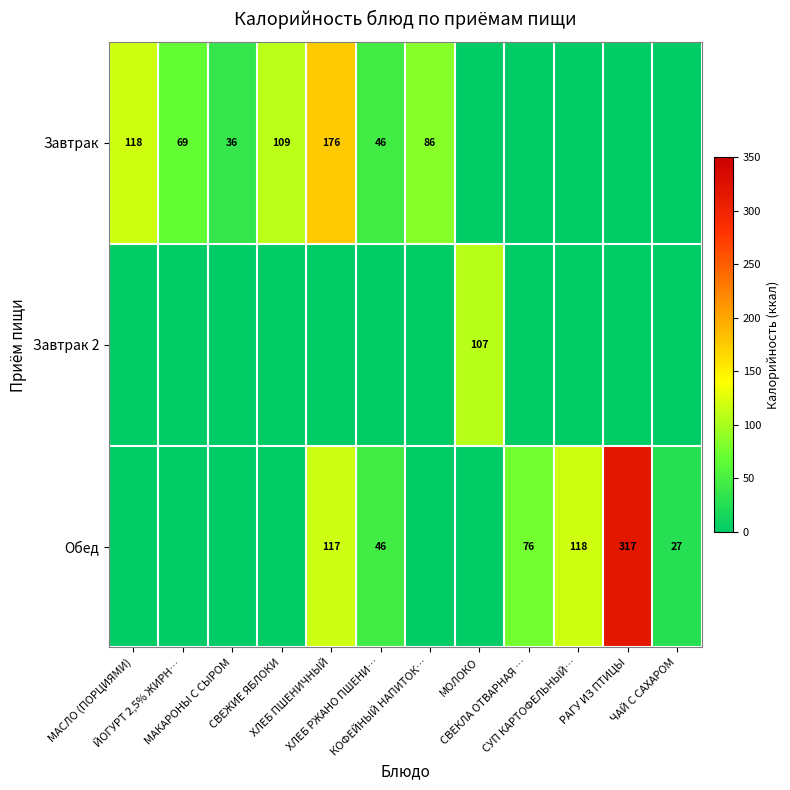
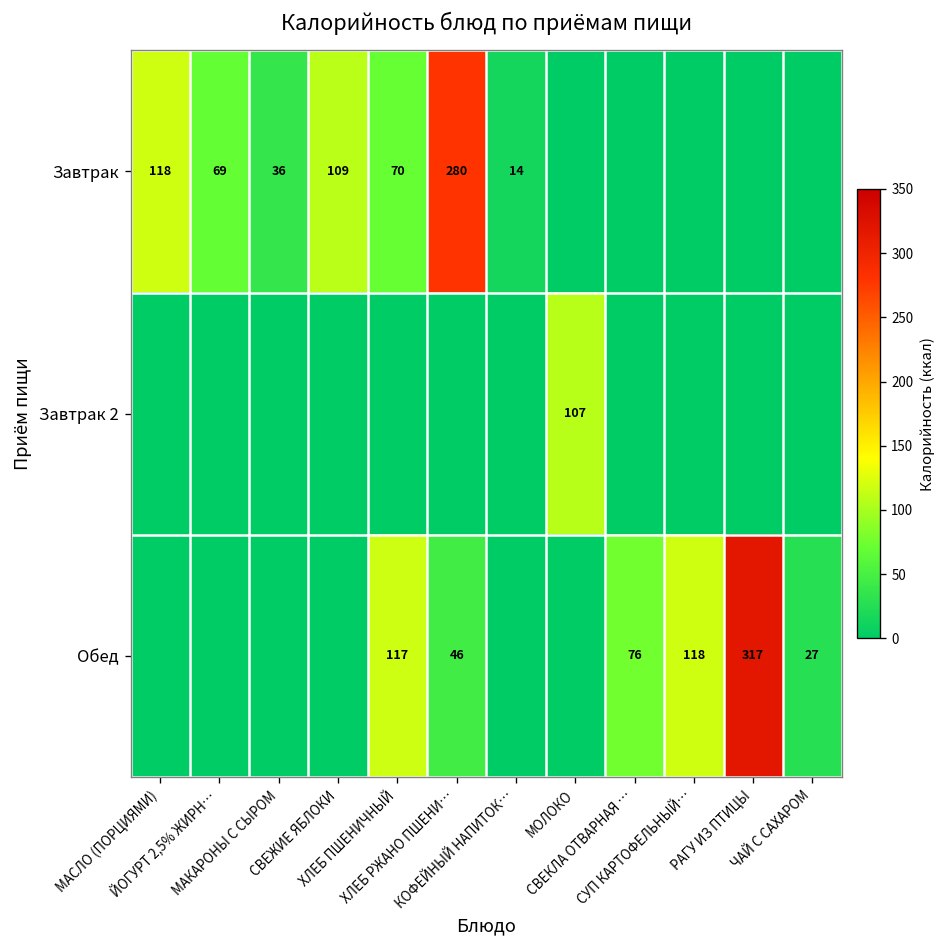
  {
    "Завтрак": {
      "МАСЛО (ПОРЦИЯМИ)": 118,
      "ЙОГУРТ 2,5% ЖИРН…": 69,
      "МАКАРОНЫ С СЫРОМ": 36,
      "СВЕЖИЕ ЯБЛОКИ": 109,
-     "ХЛЕБ ПШЕНИЧНЫЙ": 176,
-     "ХЛЕБ РЖАНО ПШЕНИ…": 46,
-     "КОФЕЙНЫЙ НАПИТОК…": 86
+     "ХЛЕБ ПШЕНИЧНЫЙ": 70,
+     "ХЛЕБ РЖАНО ПШЕНИ…": 280,
+     "КОФЕЙНЫЙ НАПИТОК…": 14
    },
    "Завтрак 2": {
      "МОЛОКО": 107
    },
    "Обед": {
      "ХЛЕБ ПШЕНИЧНЫЙ": 117,
      "ХЛЕБ РЖАНО ПШЕНИ…": 46,
      "СВЕКЛА ОТВАРНАЯ …": 76,
      "СУП КАРТОФЕЛЬНЫЙ…": 118,
      "РАГУ ИЗ ПТИЦЫ": 317,
      "ЧАЙ С САХАРОМ": 27
    }
  }
